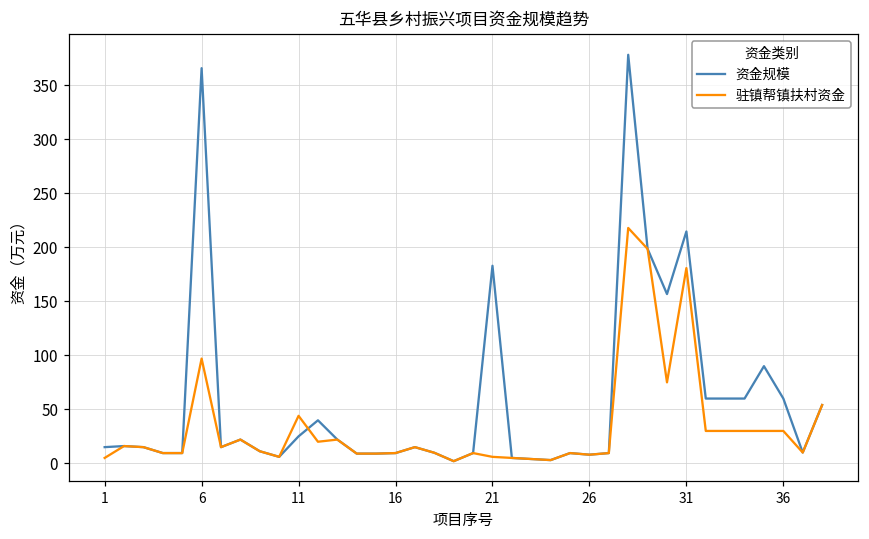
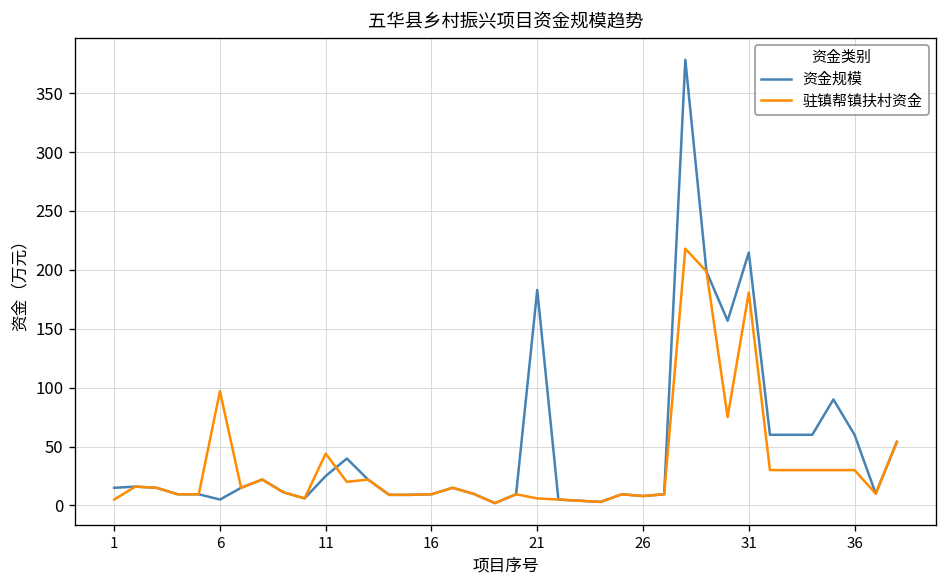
  {
    "资金规模": {
      "1": 20,
-     "6": 370,
+     "6": 10,
      "11": 30,
      "21": 180,
      "31": 210,
      "36": 60
    },
    "驻镇帮镇扶村资金": {
      "1": 10,
      "6": 100,
      "11": 40,
      "21": 10,
      "31": 180,
      "36": 30
    }
  }
